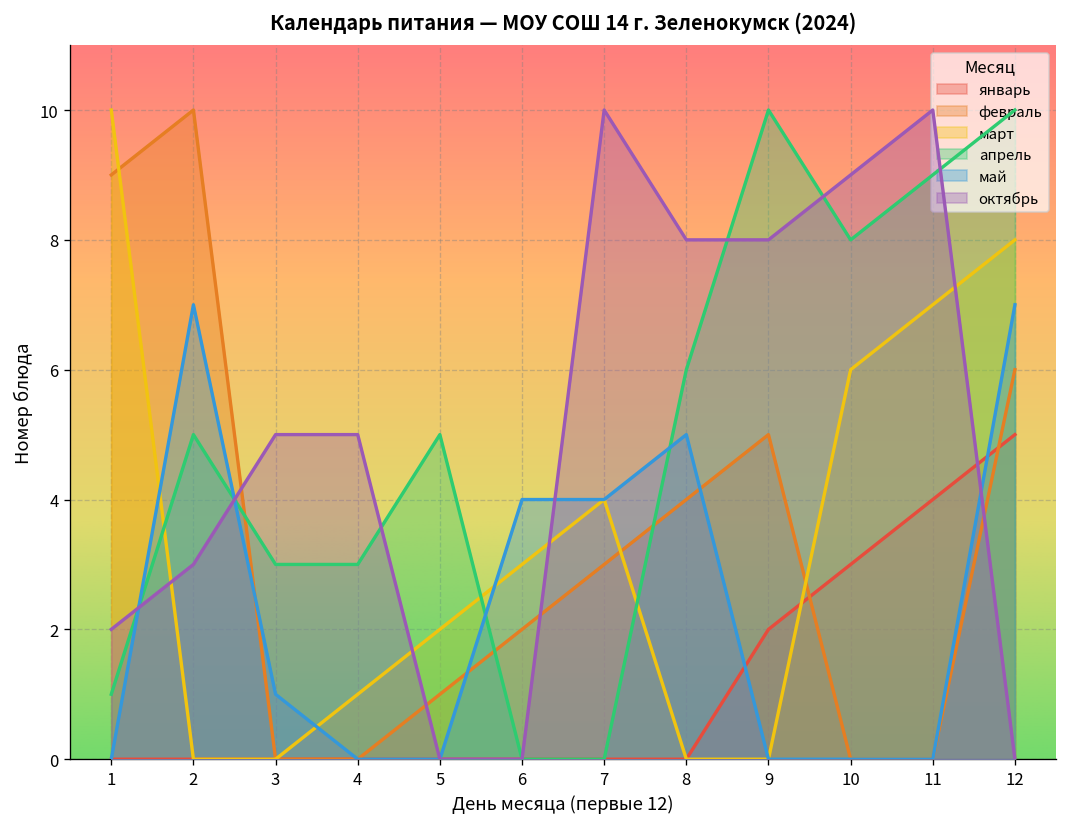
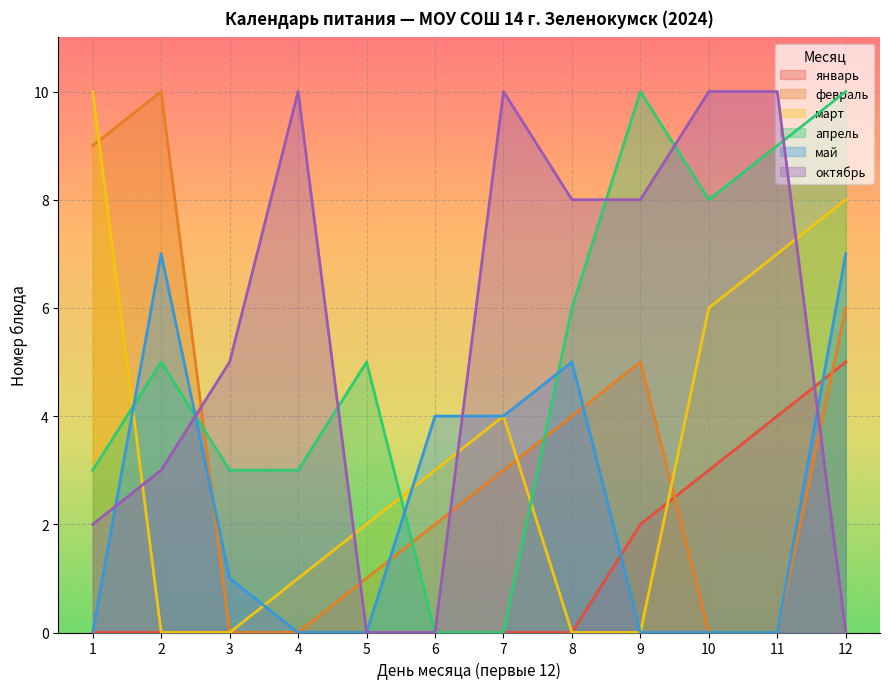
  {
    "апрель": {
-     "1": 1,
+     "1": 3,
      "2": 5,
      "3": 3,
      "4": 3,
      "5": 5,
      "8": 6,
      "9": 10,
      "10": 8
    },
    "май": {
      "2": 7,
      "3": 1,
      "6": 4,
      "8": 5,
      "12": 7
    },
    "октябрь": {
      "1": 2,
      "2": 3,
      "3": 5,
-     "4": 5,
+     "4": 10,
      "7": 10,
      "8": 8,
      "9": 8,
-     "10": 9,
+     "10": 10,
      "12": 0
    }
  }
